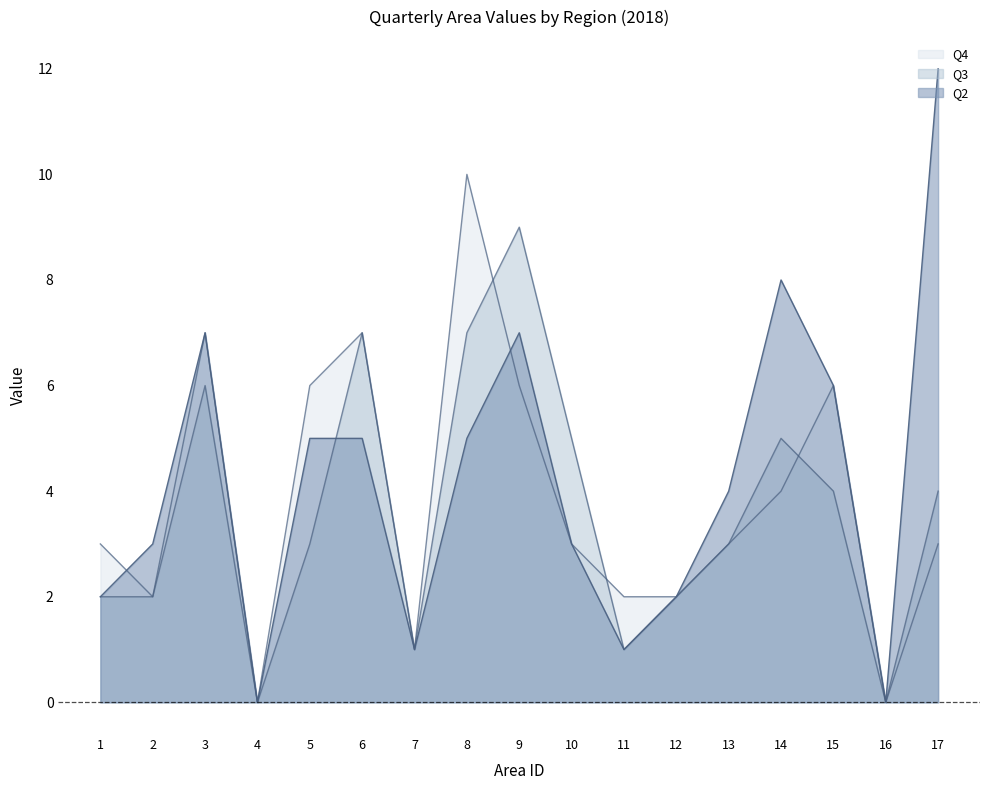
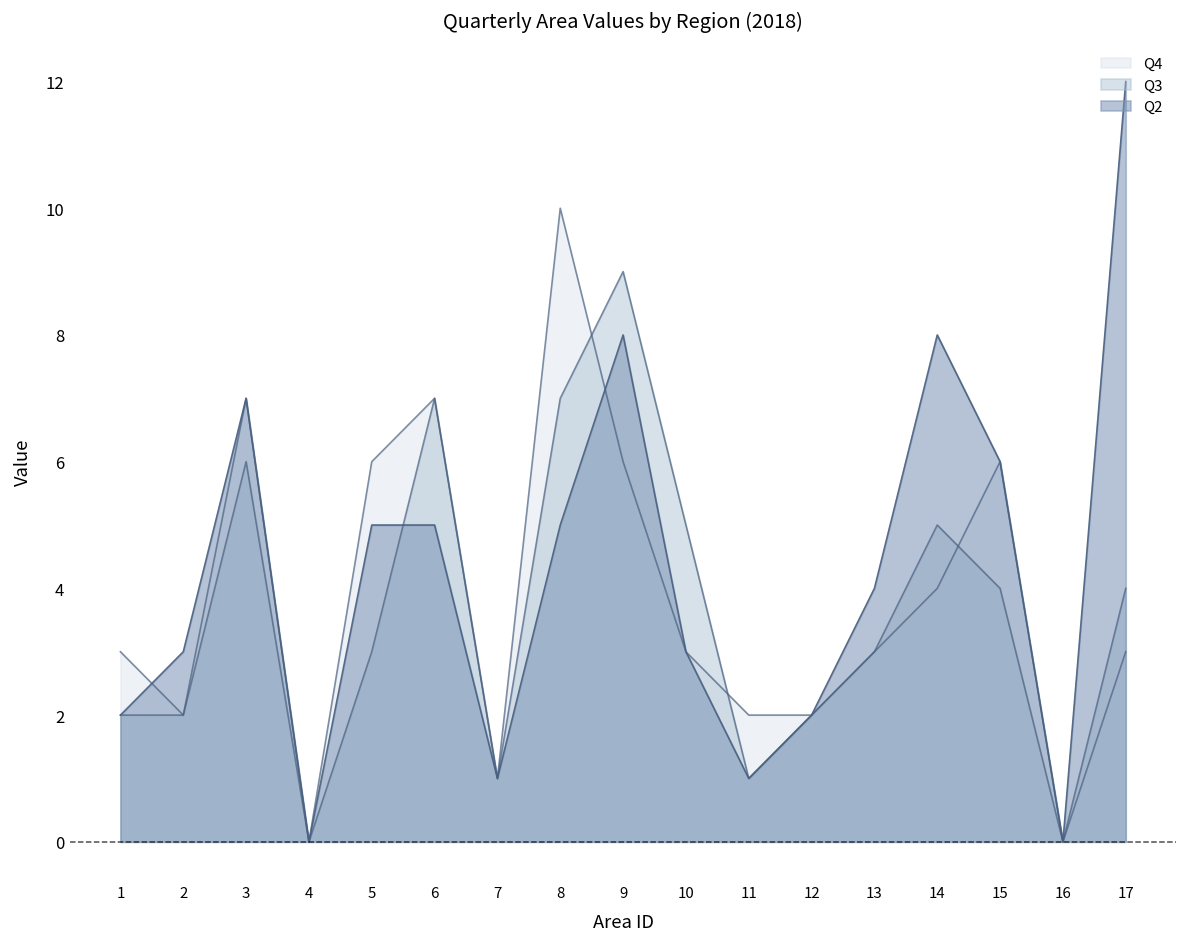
  {
    "Q2": {
      "2": 3,
      "5": 5,
      "6": 5,
      "8": 5,
-     "9": 7,
+     "9": 8,
      "13": 4,
      "14": 8,
      "17": 12
    }
  }
